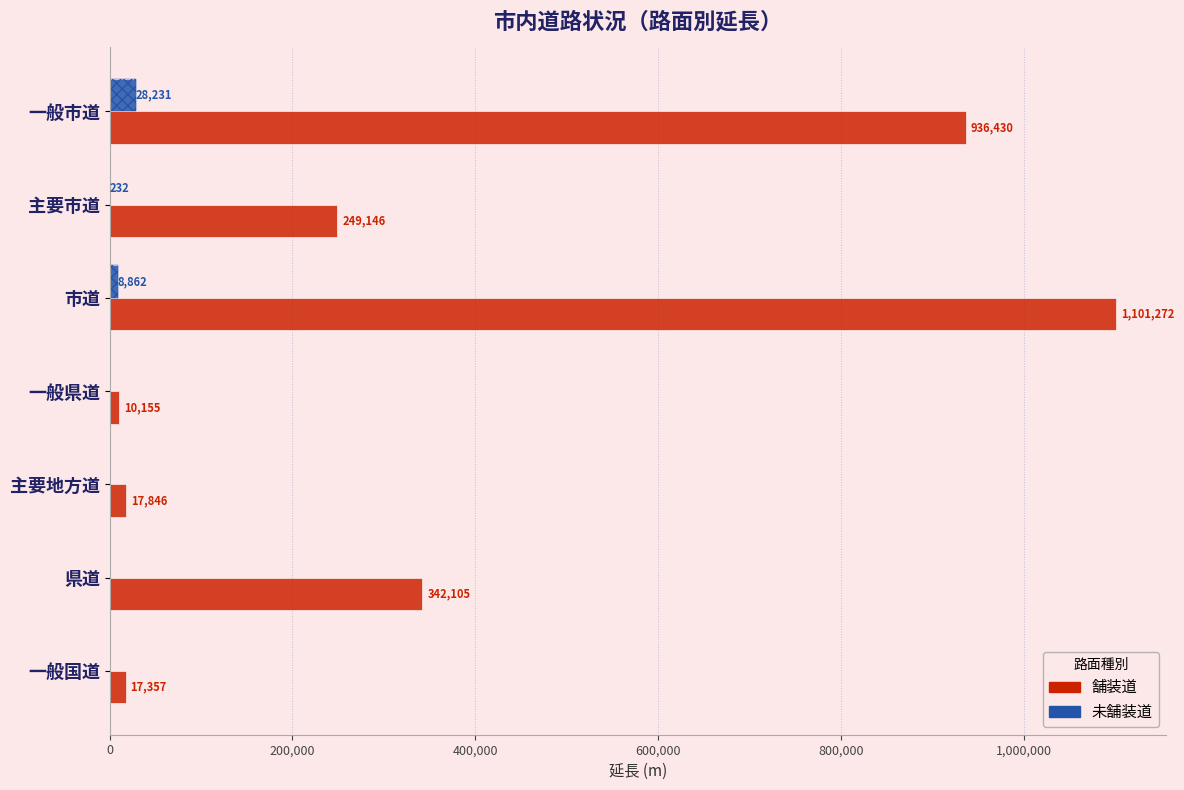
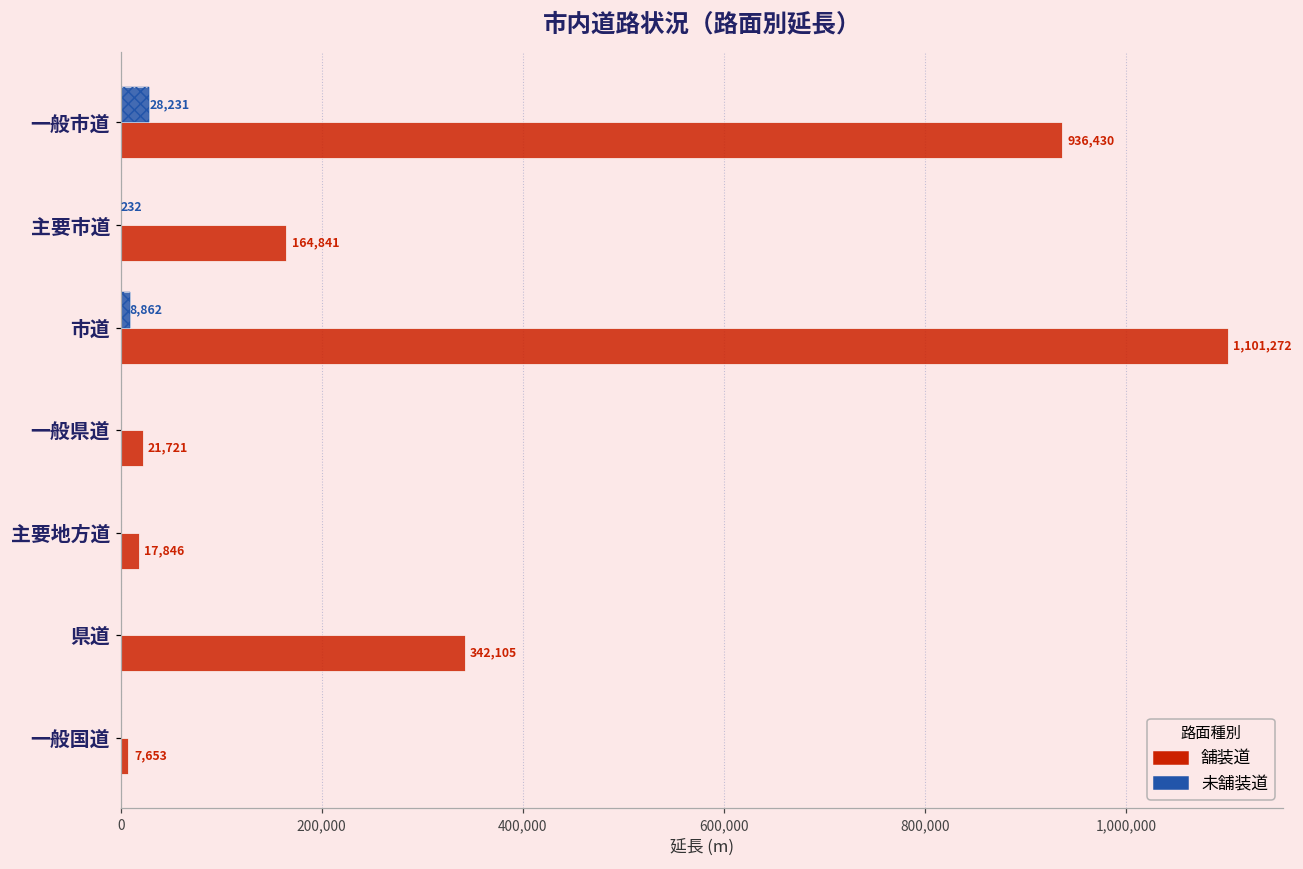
  {
    "舗装道": {
      "一般市道": "936,430",
-     "主要市道": "249,146",
+     "主要市道": "164,841",
      "市道": "1,101,272",
-     "一般県道": "10,155",
+     "一般県道": "21,721",
      "主要地方道": "17,846",
      "県道": "342,105",
-     "一般国道": "17,357"
+     "一般国道": "7,653"
    },
    "未舗装道": {
      "一般市道": "28,231",
      "主要市道": "232",
      "市道": "8,862"
    }
  }
